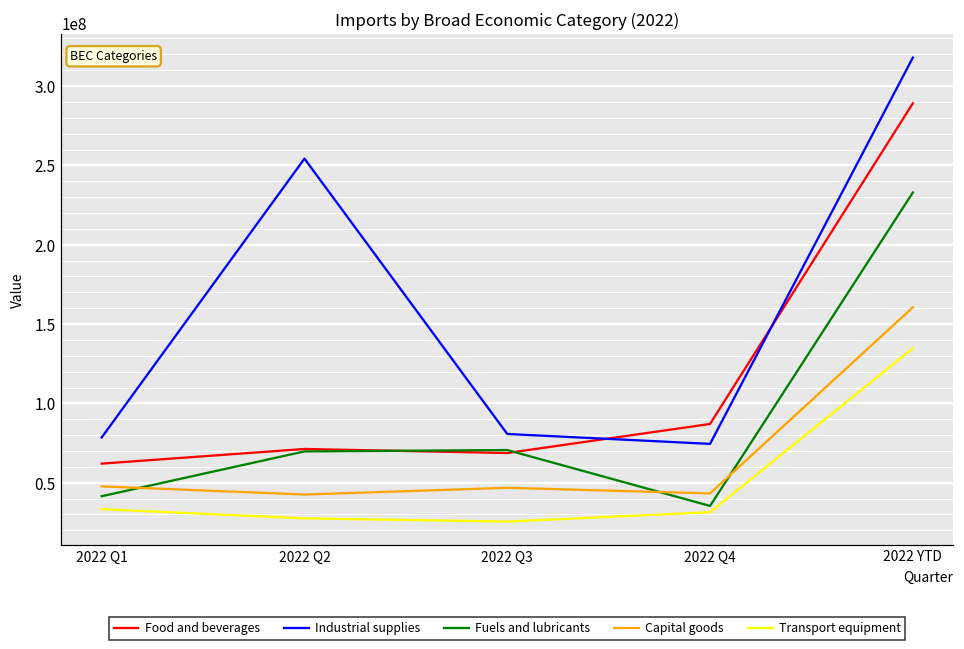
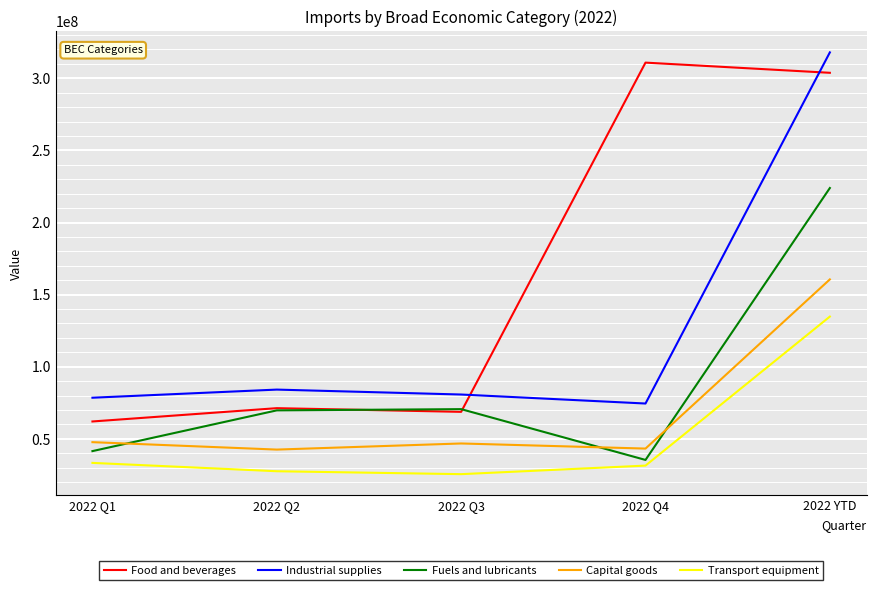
  {
    "Food and beverages": {
      "2022 Q1": 62000000,
      "2022 Q3": 69000000,
-     "2022 Q4": 87000000,
-     "2022 YTD": 289000000
+     "2022 Q4": 311000000,
+     "2022 YTD": 304000000
    },
    "Industrial supplies": {
      "2022 Q1": 79000000,
-     "2022 Q2": 254000000,
+     "2022 Q2": 84000000,
      "2022 Q3": 81000000,
      "2022 Q4": 75000000,
      "2022 YTD": 318000000
    },
    "Fuels and lubricants": {
      "2022 Q1": 42000000,
      "2022 Q3": 71000000,
      "2022 Q4": 35000000,
-     "2022 YTD": 233000000
+     "2022 YTD": 224000000
    },
    "Capital goods": {
      "2022 Q1": 48000000,
      "2022 Q2": 43000000,
      "2022 Q3": 47000000,
      "2022 Q4": 43000000,
      "2022 YTD": 161000000
    },
    "Transport equipment": {
      "2022 Q1": 33000000,
      "2022 Q2": 28000000,
      "2022 Q3": 26000000,
      "2022 Q4": 31000000,
      "2022 YTD": 135000000
    }
  }
